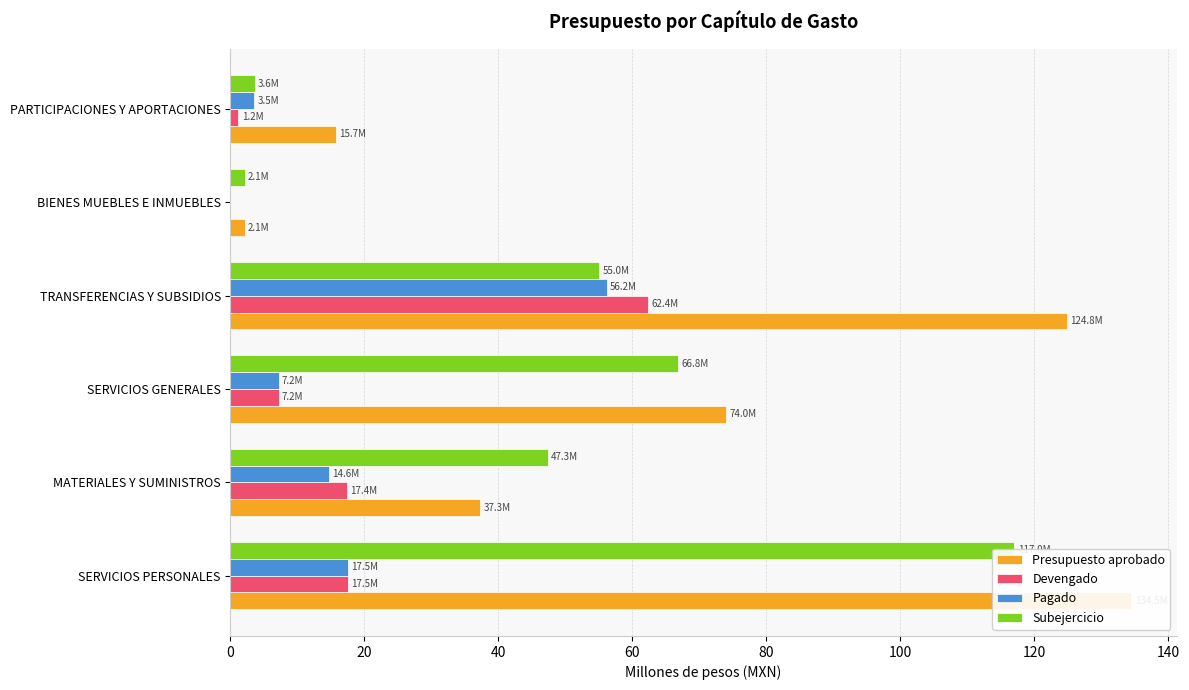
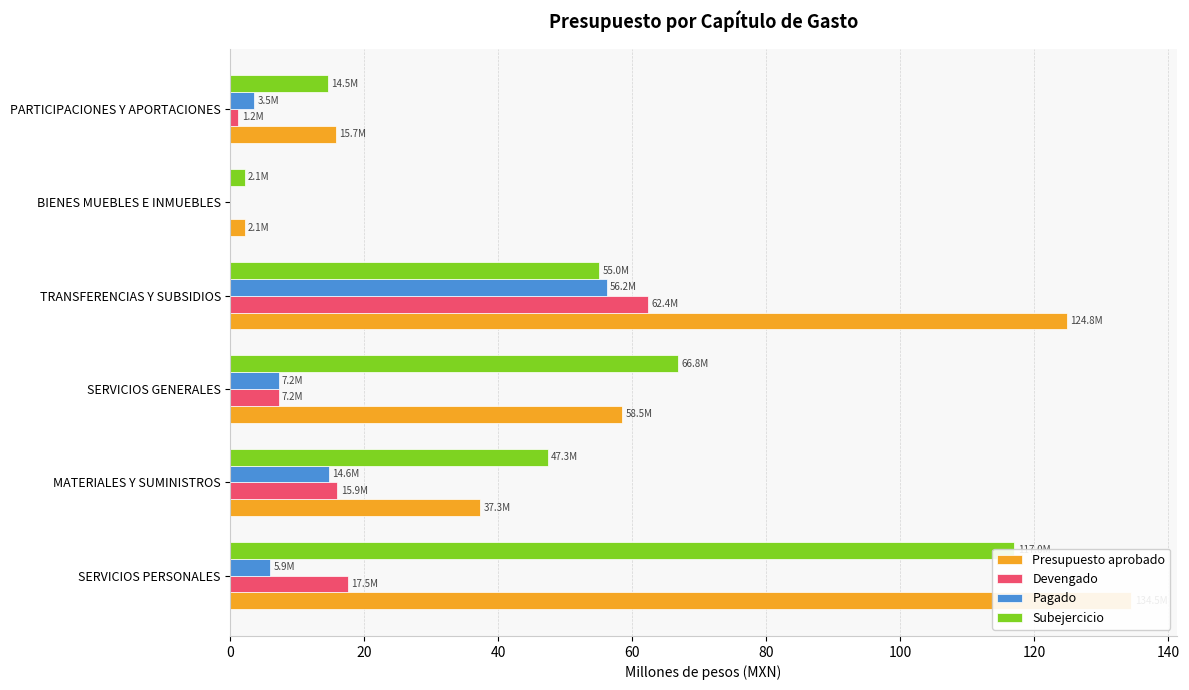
  {
    "Presupuesto aprobado": {
      "PARTICIPACIONES Y APORTACIONES": "15.7M",
      "BIENES MUEBLES E INMUEBLES": "2.1M",
      "TRANSFERENCIAS Y SUBSIDIOS": "124.8M",
-     "SERVICIOS GENERALES": "74.0M",
+     "SERVICIOS GENERALES": "58.5M",
      "MATERIALES Y SUMINISTROS": "37.3M"
    },
    "Devengado": {
      "PARTICIPACIONES Y APORTACIONES": "1.2M",
      "TRANSFERENCIAS Y SUBSIDIOS": "62.4M",
      "SERVICIOS GENERALES": "7.2M",
-     "MATERIALES Y SUMINISTROS": "17.4M",
+     "MATERIALES Y SUMINISTROS": "15.9M",
      "SERVICIOS PERSONALES": "17.5M"
    },
    "Pagado": {
      "PARTICIPACIONES Y APORTACIONES": "3.5M",
      "TRANSFERENCIAS Y SUBSIDIOS": "56.2M",
      "SERVICIOS GENERALES": "7.2M",
      "MATERIALES Y SUMINISTROS": "14.6M",
-     "SERVICIOS PERSONALES": "17.5M"
+     "SERVICIOS PERSONALES": "5.9M"
    },
    "Subejercicio": {
-     "PARTICIPACIONES Y APORTACIONES": "3.6M",
+     "PARTICIPACIONES Y APORTACIONES": "14.5M",
      "BIENES MUEBLES E INMUEBLES": "2.1M",
      "TRANSFERENCIAS Y SUBSIDIOS": "55.0M",
      "SERVICIOS GENERALES": "66.8M",
      "MATERIALES Y SUMINISTROS": "47.3M"
    }
  }
